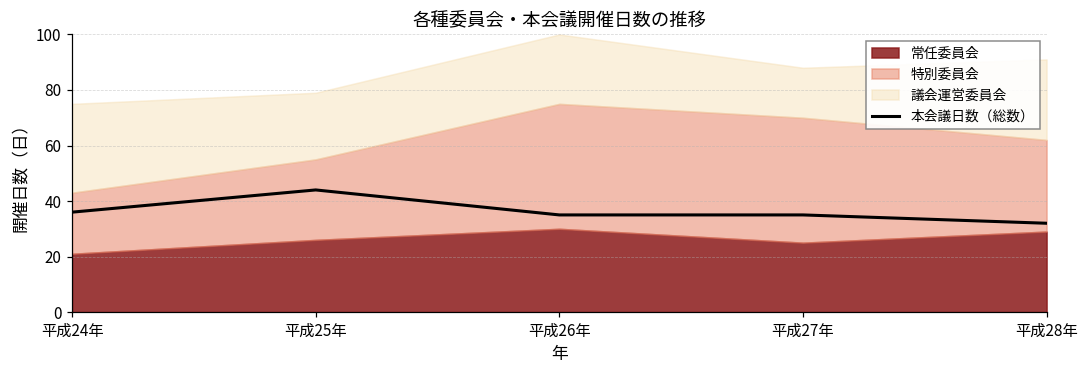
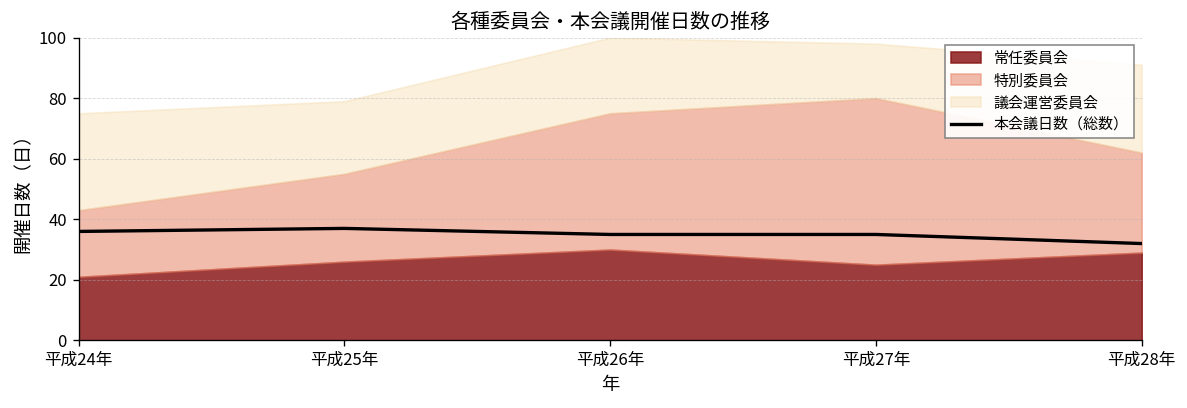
  {
    "本会議日数（総数）": {
      "平成24年": 36,
-     "平成25年": 44,
+     "平成25年": 37,
      "平成26年": 35,
      "平成27年": 35,
      "平成28年": 32
    },
    "常任委員会": {
      "平成24年": 21,
      "平成25年": 26,
      "平成26年": 30,
      "平成27年": 25,
      "平成28年": 29
    },
    "特別委員会": {
      "平成24年": 22,
      "平成25年": 29,
      "平成26年": 45,
-     "平成27年": 45,
+     "平成27年": 55,
      "平成28年": 33
    },
    "議会運営委員会": {
      "平成24年": 32,
      "平成25年": 24,
      "平成26年": 25,
      "平成27年": 18,
      "平成28年": 29
    }
  }
